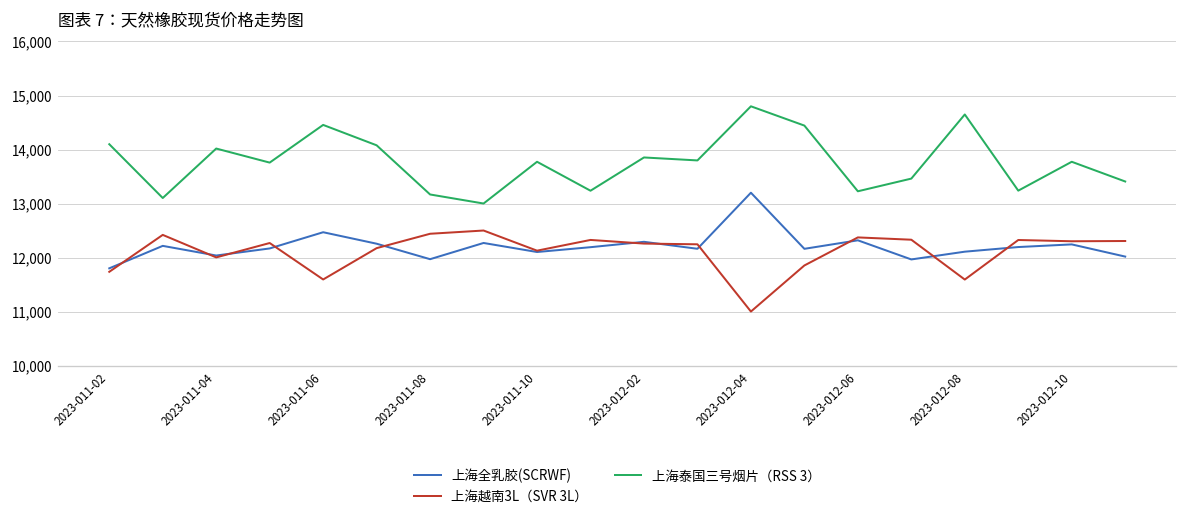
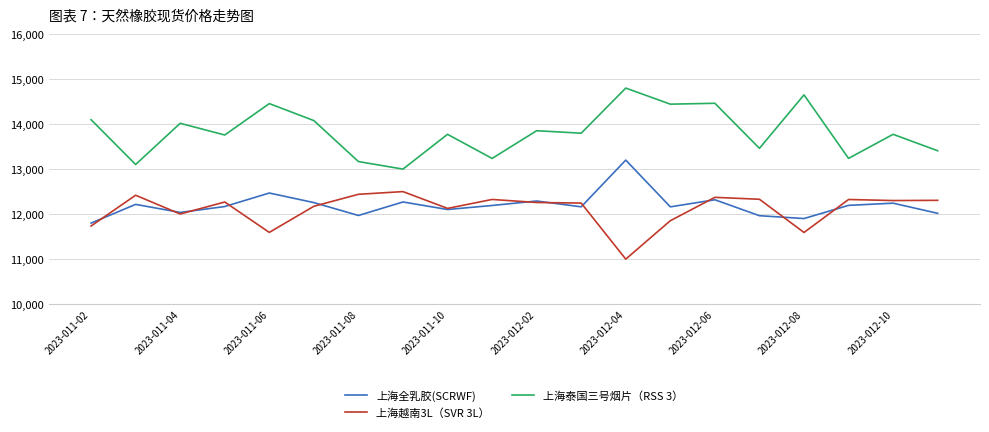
  {
    "上海全乳胶(SCRWF)": {
      "2023-011-02": "11,800",
      "2023-011-06": "12,500",
      "2023-011-08": "12,000",
      "2023-012-04": "13,200",
-     "2023-012-08": "12,100",
+     "2023-012-08": "11,900",
      "2023-012-10": "12,200"
    },
    "上海越南3L（SVR 3L）": {
      "2023-011-02": "11,700",
      "2023-011-06": "11,600",
      "2023-011-08": "12,400",
      "2023-012-04": "11,000",
      "2023-012-08": "11,600",
      "2023-012-10": "12,300"
    },
    "上海泰国三号烟片（RSS 3）": {
      "2023-011-02": "14,100",
      "2023-011-04": "14,000",
      "2023-011-06": "14,500",
      "2023-011-08": "13,200",
      "2023-011-10": "13,800",
      "2023-012-02": "13,900",
      "2023-012-04": "14,800",
-     "2023-012-06": "13,200",
+     "2023-012-06": "14,500",
      "2023-012-08": "14,600",
      "2023-012-10": "13,800"
    }
  }
